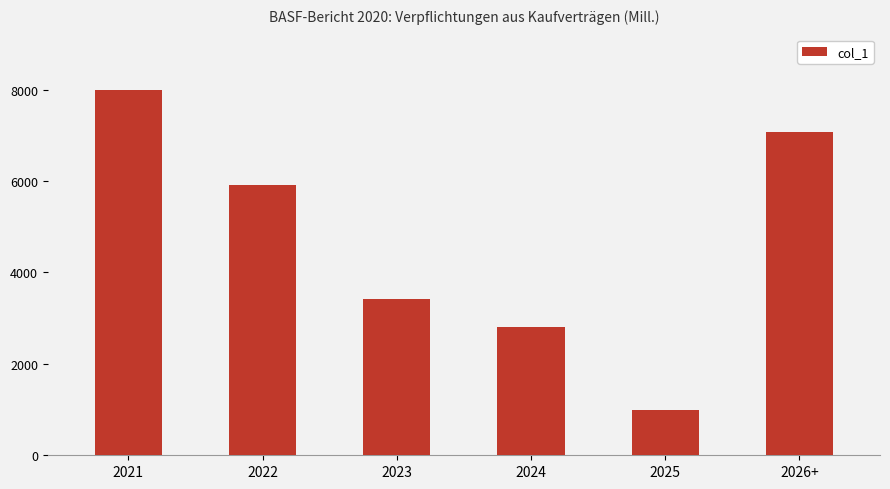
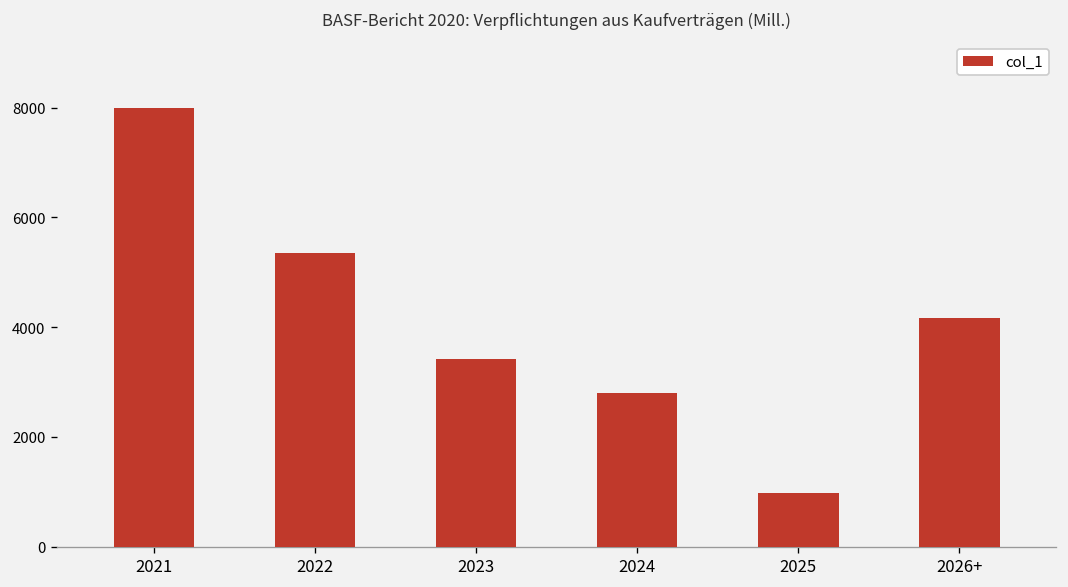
  {
    "2021": 8000,
-   "2022": 5900,
+   "2022": 5300,
    "2023": 3400,
    "2024": 2800,
    "2025": 1000,
-   "2026+": 7100
+   "2026+": 4200
  }
